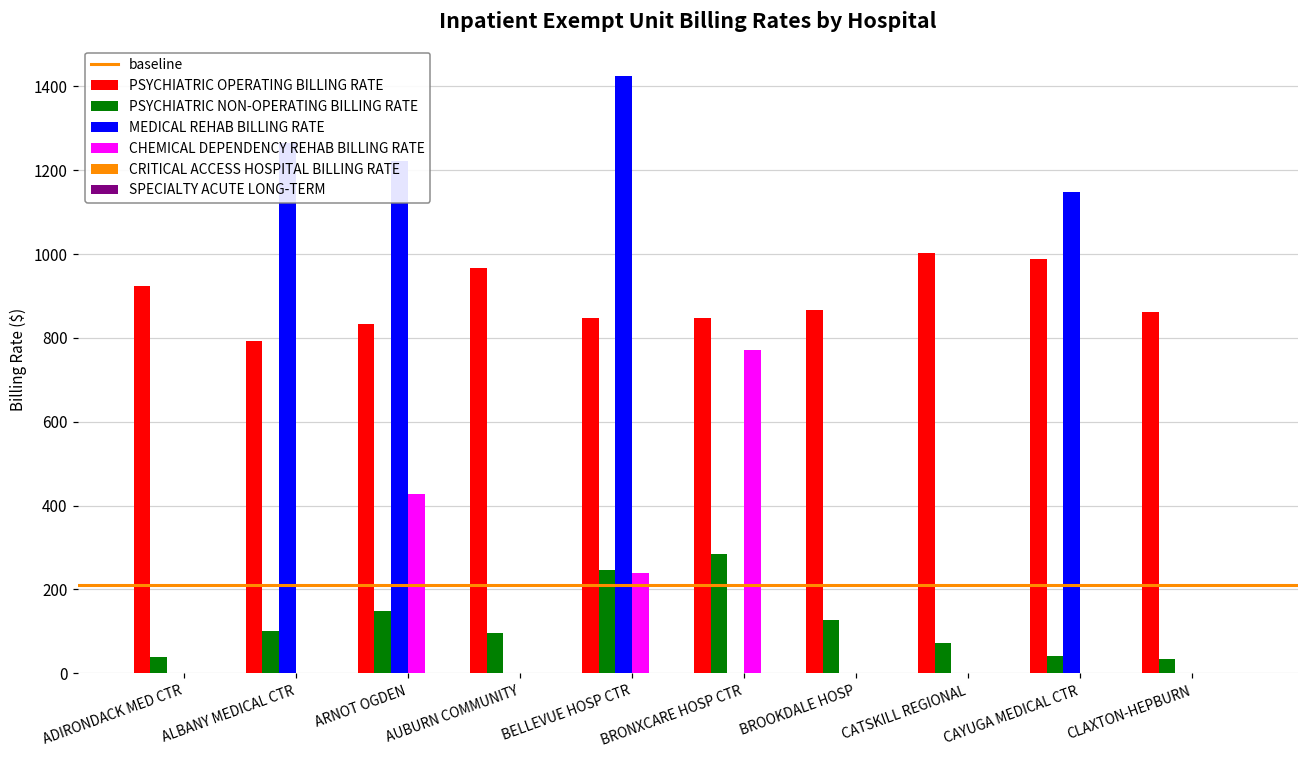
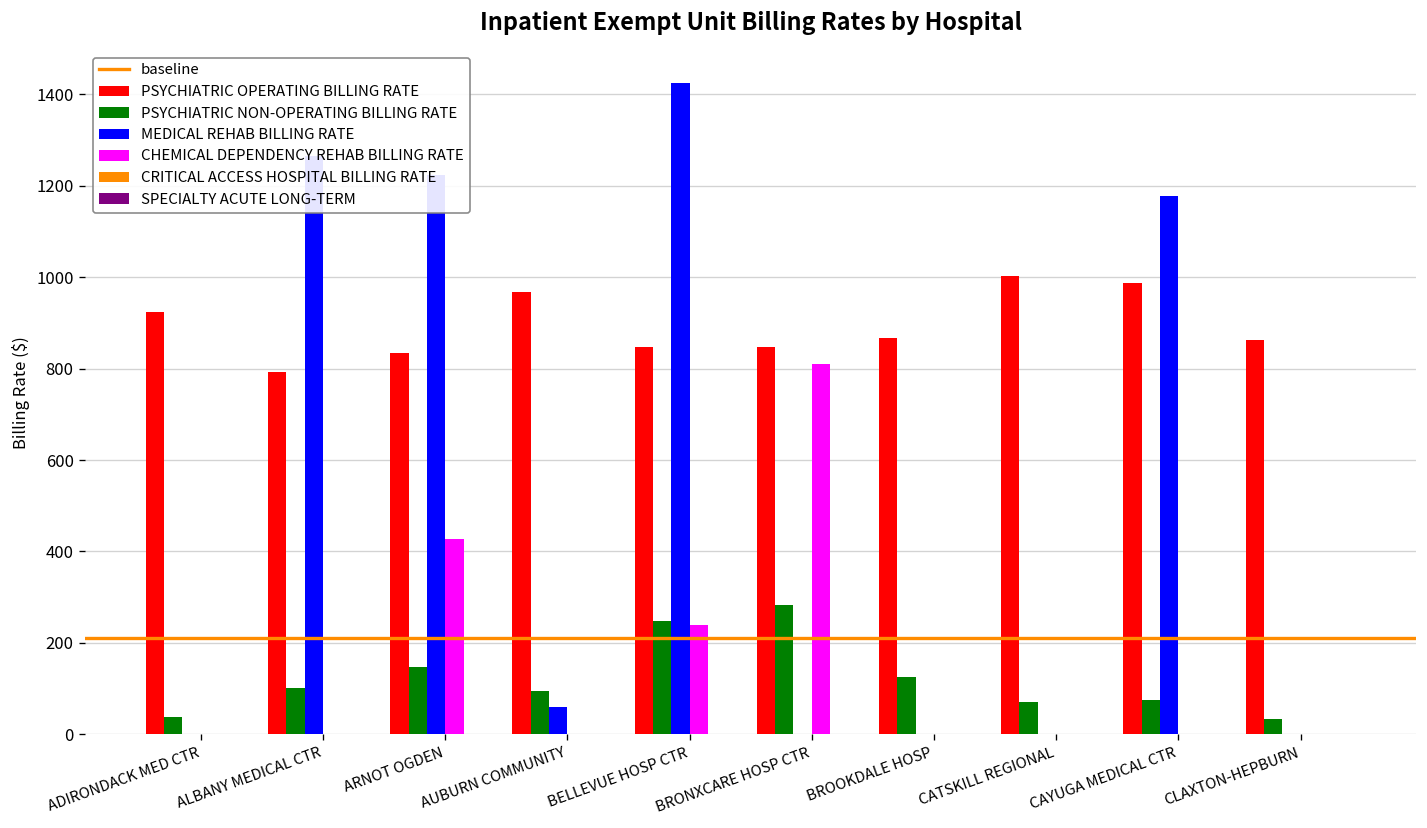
  {
    "PSYCHIATRIC OPERATING BILLING RATE": {
      "ADIRONDACK MED CTR": 920,
      "ALBANY MEDICAL CTR": 790,
      "ARNOT OGDEN": 830,
      "AUBURN COMMUNITY": 970,
      "BELLEVUE HOSP CTR": 850,
      "BRONXCARE HOSP CTR": 850,
      "BROOKDALE HOSP": 870,
      "CATSKILL REGIONAL": 1000,
      "CAYUGA MEDICAL CTR": 990,
      "CLAXTON-HEPBURN": 860
    },
    "PSYCHIATRIC NON-OPERATING BILLING RATE": {
      "ADIRONDACK MED CTR": 40,
      "ALBANY MEDICAL CTR": 100,
      "ARNOT OGDEN": 150,
      "AUBURN COMMUNITY": 100,
      "BELLEVUE HOSP CTR": 250,
      "BRONXCARE HOSP CTR": 280,
      "BROOKDALE HOSP": 130,
      "CATSKILL REGIONAL": 70,
-     "CAYUGA MEDICAL CTR": 40,
+     "CAYUGA MEDICAL CTR": 70,
      "CLAXTON-HEPBURN": 30
    },
    "MEDICAL REHAB BILLING RATE": {
      "ADIRONDACK MED CTR": 0,
-     "AUBURN COMMUNITY": 0,
+     "AUBURN COMMUNITY": 60,
      "BELLEVUE HOSP CTR": 1430,
      "BRONXCARE HOSP CTR": 0,
      "BROOKDALE HOSP": 0,
      "CATSKILL REGIONAL": 0,
-     "CAYUGA MEDICAL CTR": 1150,
+     "CAYUGA MEDICAL CTR": 1180,
      "CLAXTON-HEPBURN": 0
    },
    "CHEMICAL DEPENDENCY REHAB BILLING RATE": {
      "ADIRONDACK MED CTR": 0,
      "ALBANY MEDICAL CTR": 0,
      "ARNOT OGDEN": 430,
      "AUBURN COMMUNITY": 0,
      "BELLEVUE HOSP CTR": 240,
-     "BRONXCARE HOSP CTR": 770,
+     "BRONXCARE HOSP CTR": 810,
      "BROOKDALE HOSP": 0,
      "CATSKILL REGIONAL": 0,
      "CAYUGA MEDICAL CTR": 0,
      "CLAXTON-HEPBURN": 0
    },
    "CRITICAL ACCESS HOSPITAL BILLING RATE": {
      "ADIRONDACK MED CTR": 0,
      "ALBANY MEDICAL CTR": 0,
      "ARNOT OGDEN": 0,
      "AUBURN COMMUNITY": 0,
      "BELLEVUE HOSP CTR": 0,
      "BRONXCARE HOSP CTR": 0,
      "BROOKDALE HOSP": 0,
      "CATSKILL REGIONAL": 0,
      "CAYUGA MEDICAL CTR": 0,
      "CLAXTON-HEPBURN": 0
    },
    "SPECIALTY ACUTE LONG-TERM": {
      "ADIRONDACK MED CTR": 0,
      "ALBANY MEDICAL CTR": 0,
      "ARNOT OGDEN": 0,
      "AUBURN COMMUNITY": 0,
      "BELLEVUE HOSP CTR": 0,
      "BRONXCARE HOSP CTR": 0,
      "BROOKDALE HOSP": 0,
      "CATSKILL REGIONAL": 0,
      "CAYUGA MEDICAL CTR": 0,
      "CLAXTON-HEPBURN": 0
    }
  }
